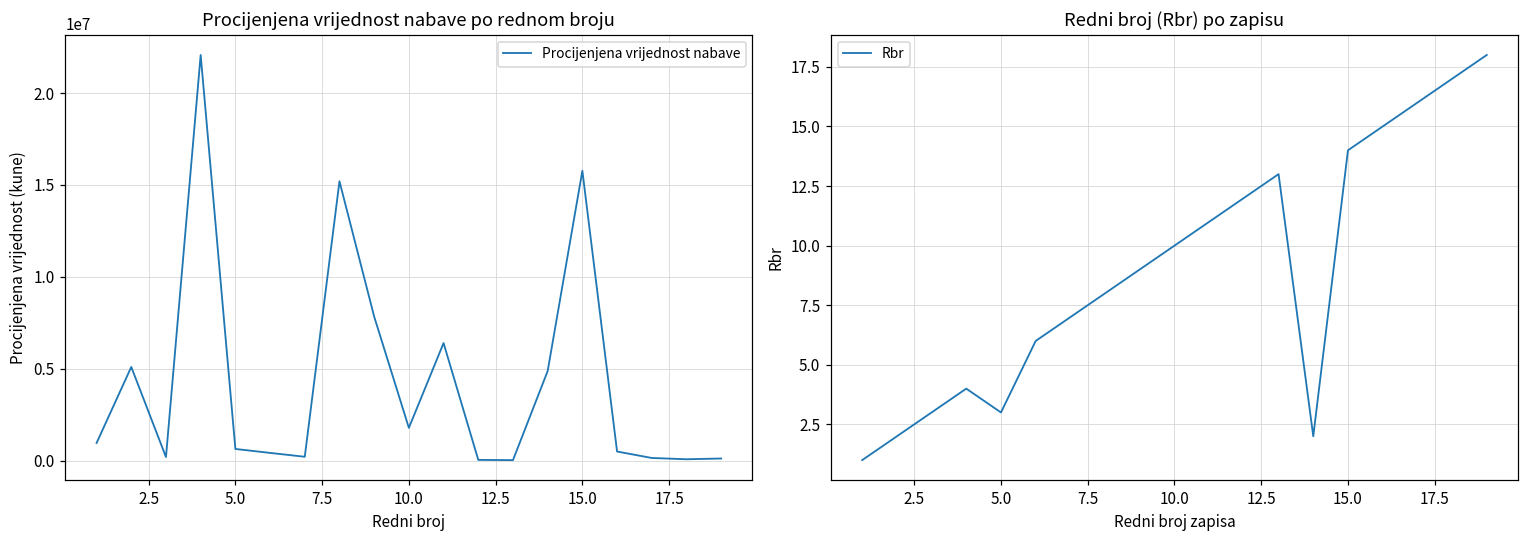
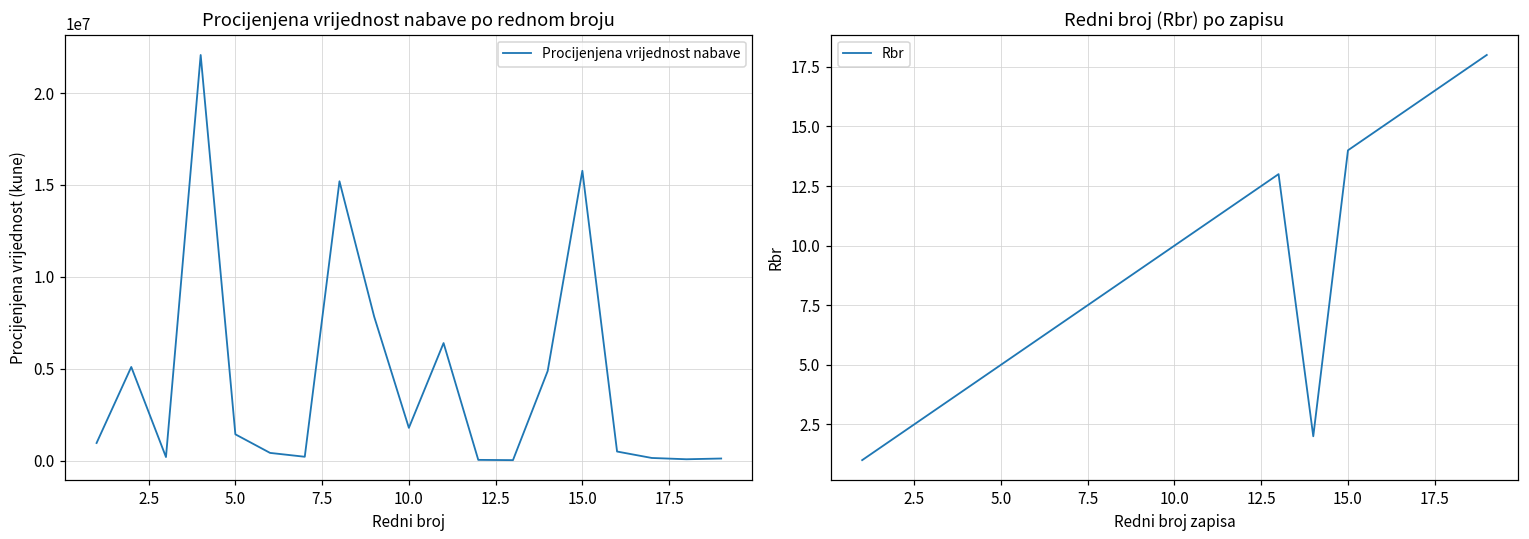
  {
    "Procijenjena vrijednost nabave po rednom broju": {
-     "5.0": 600000,
+     "5.0": 1400000,
      "10.0": 1800000,
      "15.0": 15800000
    },
    "Redni broj (Rbr) po zapisu": {
-     "5.0": 3,
+     "5.0": 5,
      "10.0": 10,
      "15.0": 14
    }
  }
